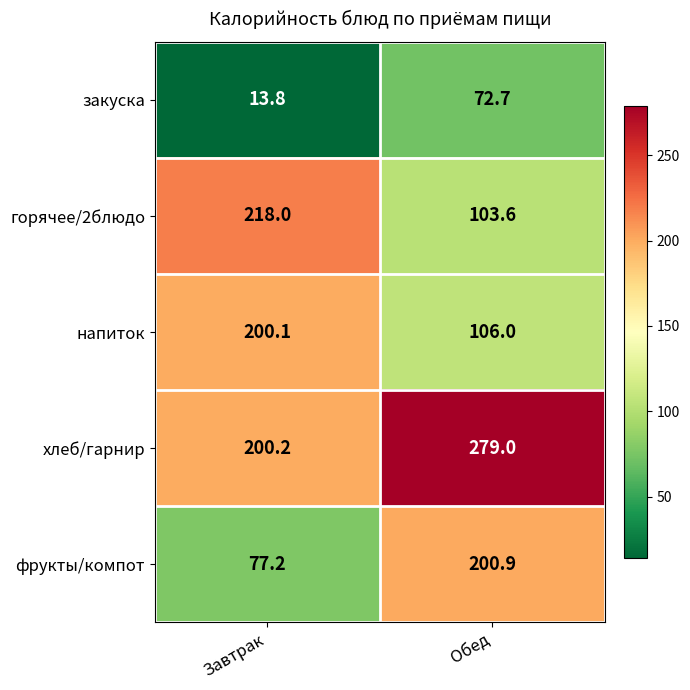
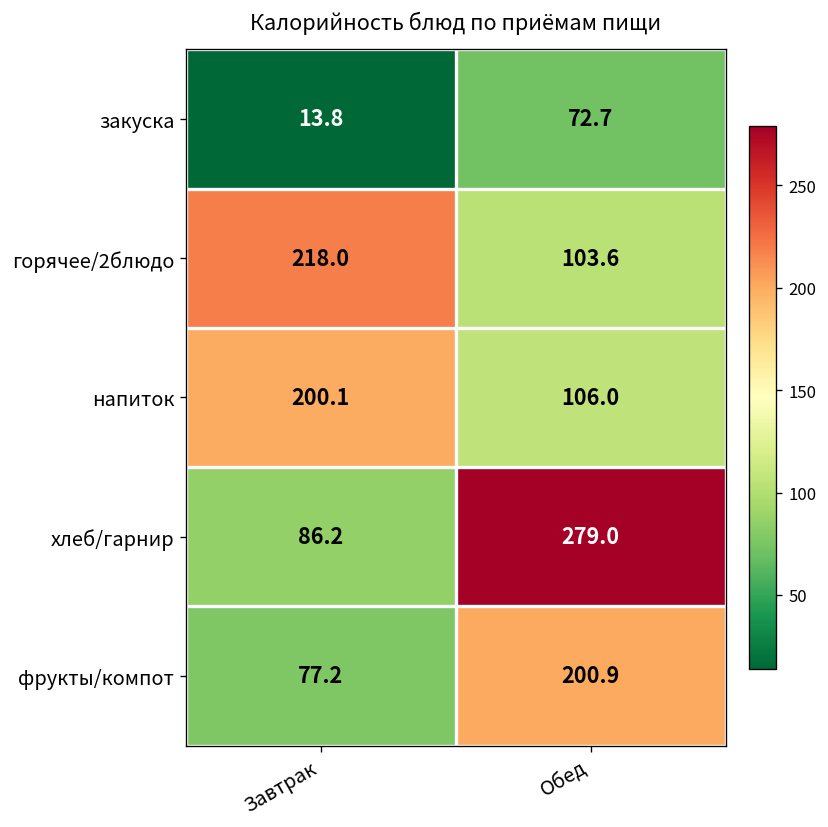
  {
    "закуска": {
      "Завтрак": 13.8,
      "Обед": 72.7
    },
    "горячее/2блюдо": {
      "Завтрак": 218.0,
      "Обед": 103.6
    },
    "напиток": {
      "Завтрак": 200.1,
      "Обед": 106.0
    },
    "хлеб/гарнир": {
-     "Завтрак": 200.2,
+     "Завтрак": 86.2,
      "Обед": 279.0
    },
    "фрукты/компот": {
      "Завтрак": 77.2,
      "Обед": 200.9
    }
  }
